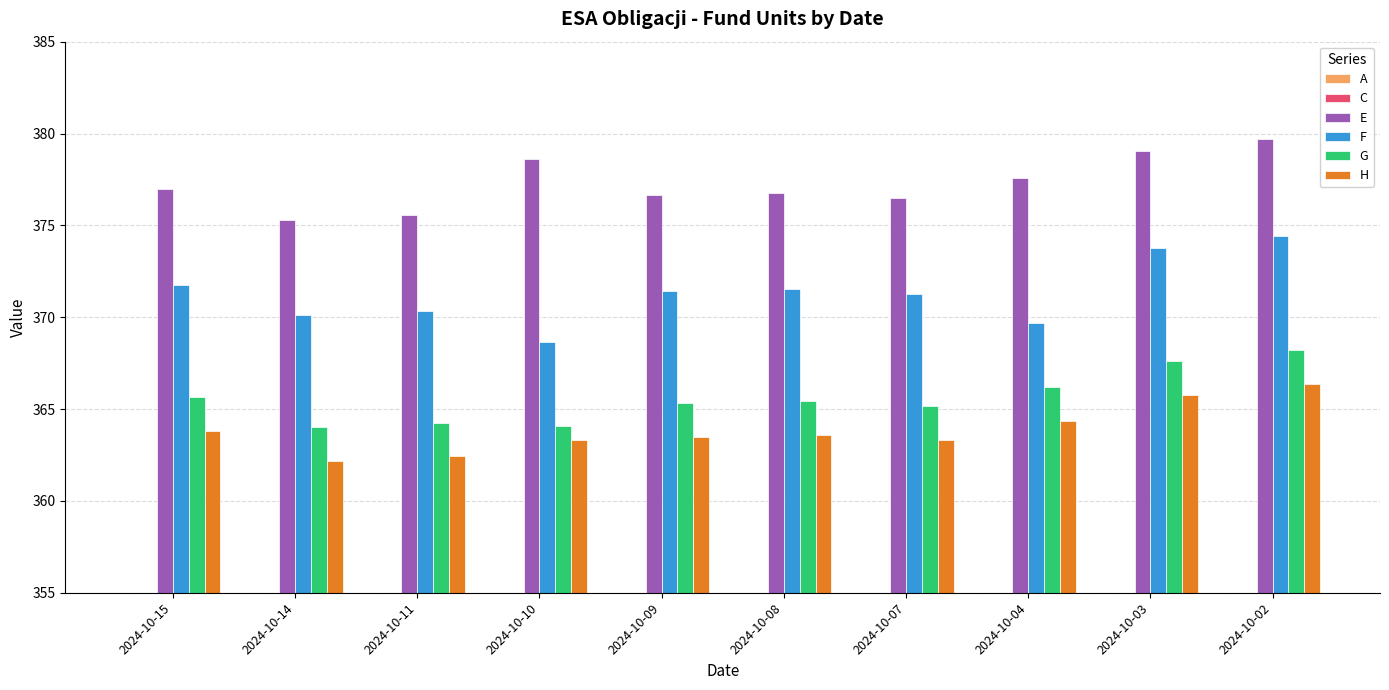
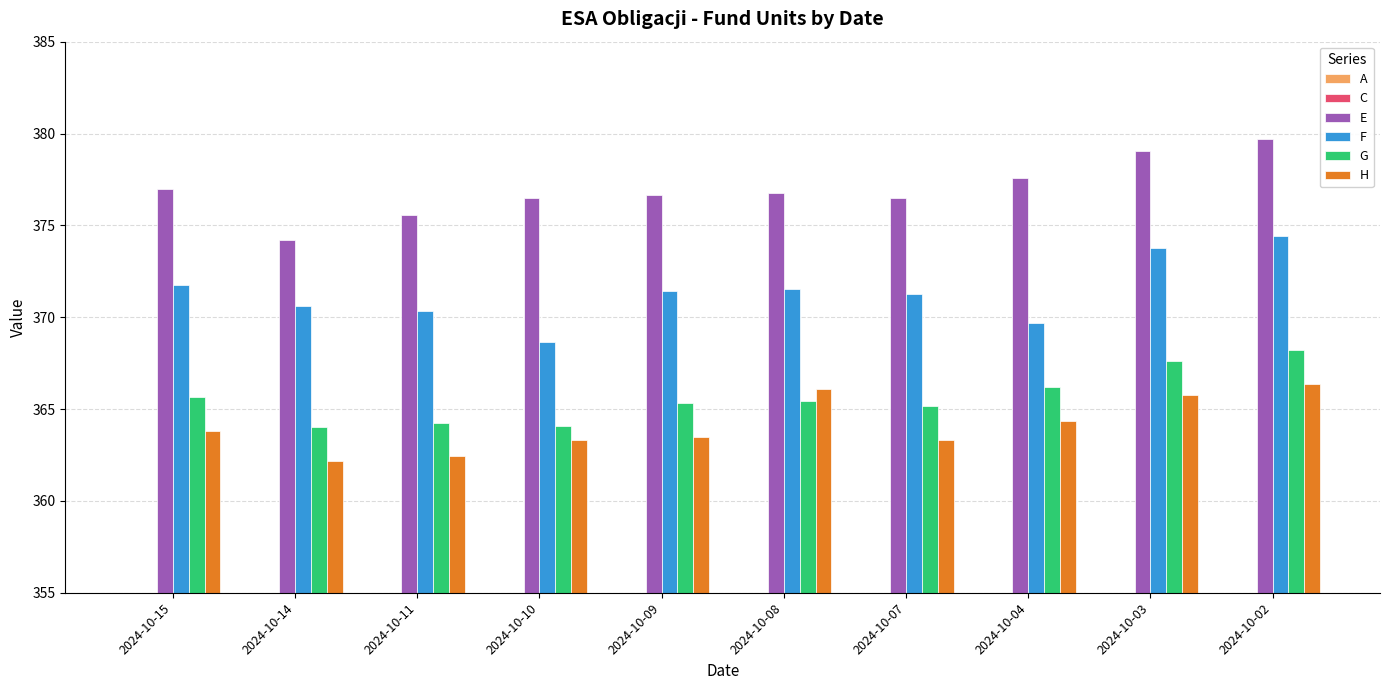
  {
    "E": {
      "2024-10-15": 377.0,
-     "2024-10-14": 375.3,
+     "2024-10-14": 374.2,
      "2024-10-11": 375.6,
-     "2024-10-10": 378.6,
+     "2024-10-10": 376.5,
      "2024-10-09": 376.7,
      "2024-10-08": 376.8,
      "2024-10-07": 376.5,
      "2024-10-04": 377.6,
      "2024-10-03": 379.0,
      "2024-10-02": 379.7
    },
    "F": {
      "2024-10-15": 371.8,
-     "2024-10-14": 370.1,
+     "2024-10-14": 370.6,
      "2024-10-11": 370.3,
      "2024-10-10": 368.7,
      "2024-10-09": 371.4,
      "2024-10-08": 371.6,
      "2024-10-07": 371.3,
      "2024-10-04": 369.7,
      "2024-10-03": 373.8,
      "2024-10-02": 374.4
    },
    "G": {
      "2024-10-15": 365.7,
      "2024-10-14": 364.0,
      "2024-10-11": 364.3,
      "2024-10-10": 364.1,
      "2024-10-09": 365.3,
      "2024-10-08": 365.4,
      "2024-10-07": 365.2,
      "2024-10-04": 366.2,
      "2024-10-03": 367.6,
      "2024-10-02": 368.2
    },
    "H": {
      "2024-10-15": 363.8,
      "2024-10-14": 362.2,
      "2024-10-11": 362.4,
      "2024-10-10": 363.3,
      "2024-10-09": 363.5,
-     "2024-10-08": 363.6,
+     "2024-10-08": 366.1,
      "2024-10-07": 363.3,
      "2024-10-04": 364.4,
      "2024-10-03": 365.8,
      "2024-10-02": 366.4
    }
  }
